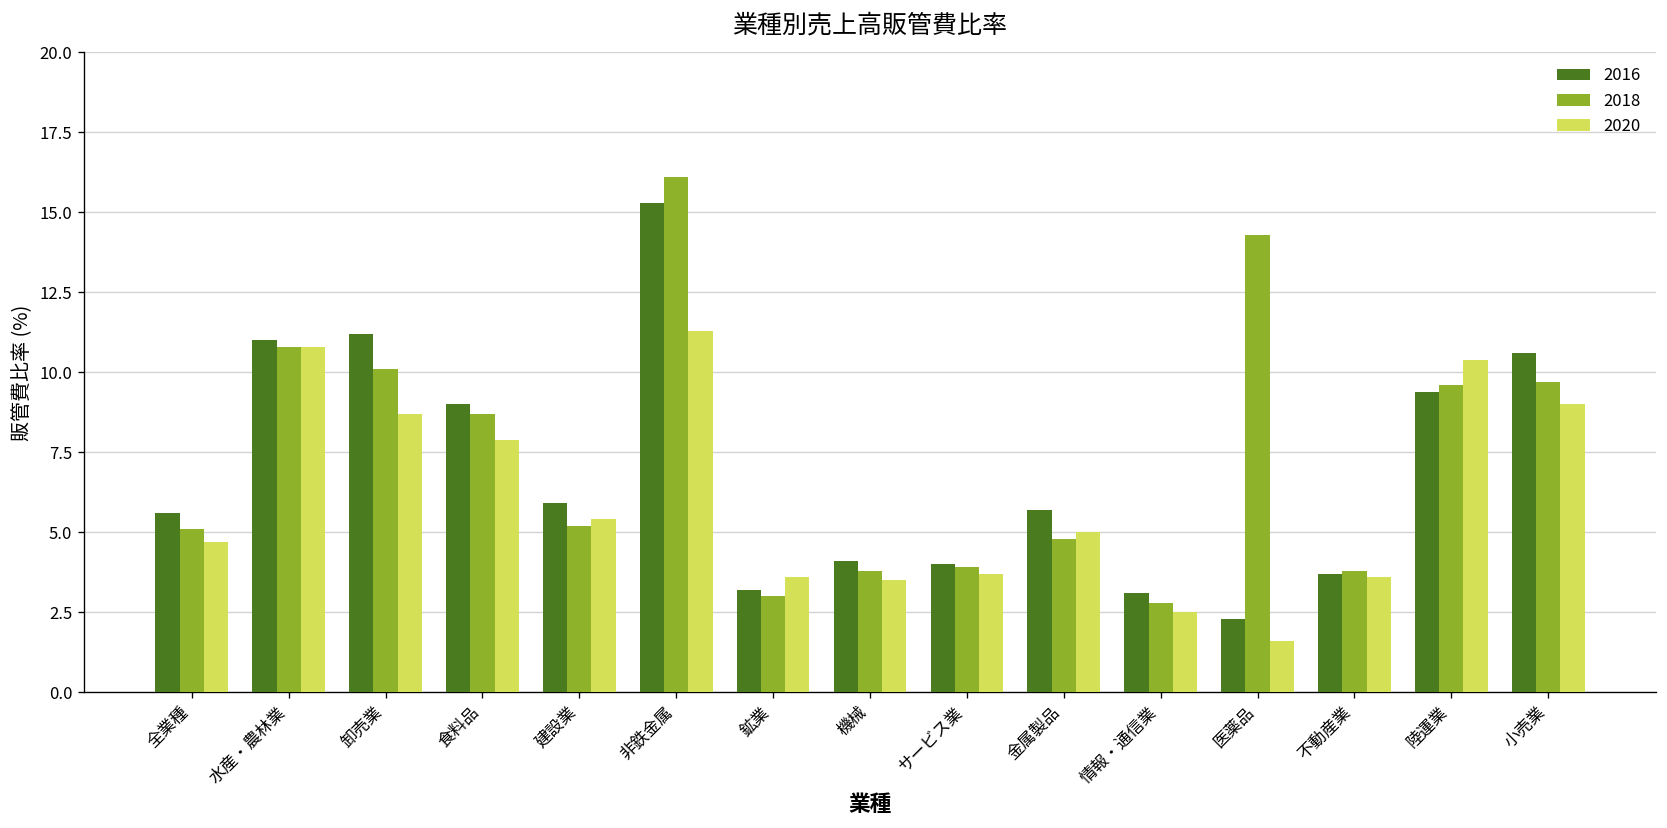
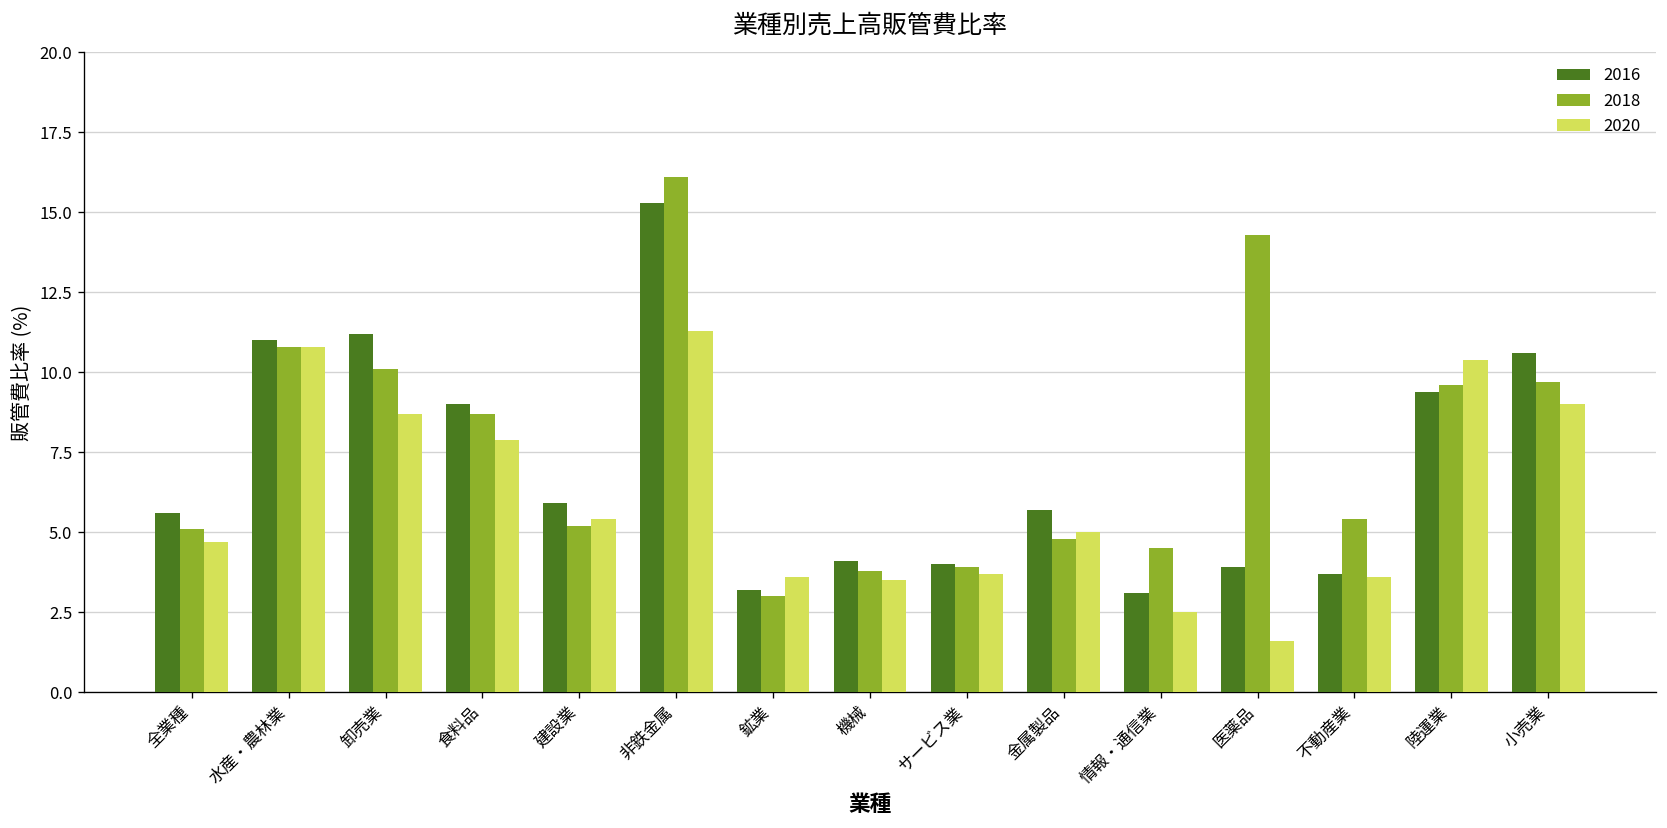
  {
    "2016": {
      "全業種": 5.6,
      "水産・農林業": 11.0,
      "卸売業": 11.2,
      "食料品": 9.0,
      "建設業": 5.9,
      "非鉄金属": 15.3,
      "鉱業": 3.2,
      "機械": 4.1,
      "サービス業": 4.0,
      "金属製品": 5.7,
      "情報・通信業": 3.1,
-     "医薬品": 2.3,
+     "医薬品": 3.9,
      "不動産業": 3.7,
      "陸運業": 9.4,
      "小売業": 10.6
    },
    "2018": {
      "全業種": 5.1,
      "水産・農林業": 10.8,
      "卸売業": 10.1,
      "食料品": 8.7,
      "建設業": 5.2,
      "非鉄金属": 16.1,
      "鉱業": 3.0,
      "機械": 3.8,
      "サービス業": 3.9,
      "金属製品": 4.8,
-     "情報・通信業": 2.8,
+     "情報・通信業": 4.5,
      "医薬品": 14.3,
-     "不動産業": 3.8,
+     "不動産業": 5.4,
      "陸運業": 9.6,
      "小売業": 9.7
    },
    "2020": {
      "全業種": 4.7,
      "水産・農林業": 10.8,
      "卸売業": 8.7,
      "食料品": 7.9,
      "建設業": 5.4,
      "非鉄金属": 11.3,
      "鉱業": 3.6,
      "機械": 3.5,
      "サービス業": 3.7,
      "金属製品": 5.0,
      "情報・通信業": 2.5,
      "医薬品": 1.6,
      "不動産業": 3.6,
      "陸運業": 10.4,
      "小売業": 9.0
    }
  }
